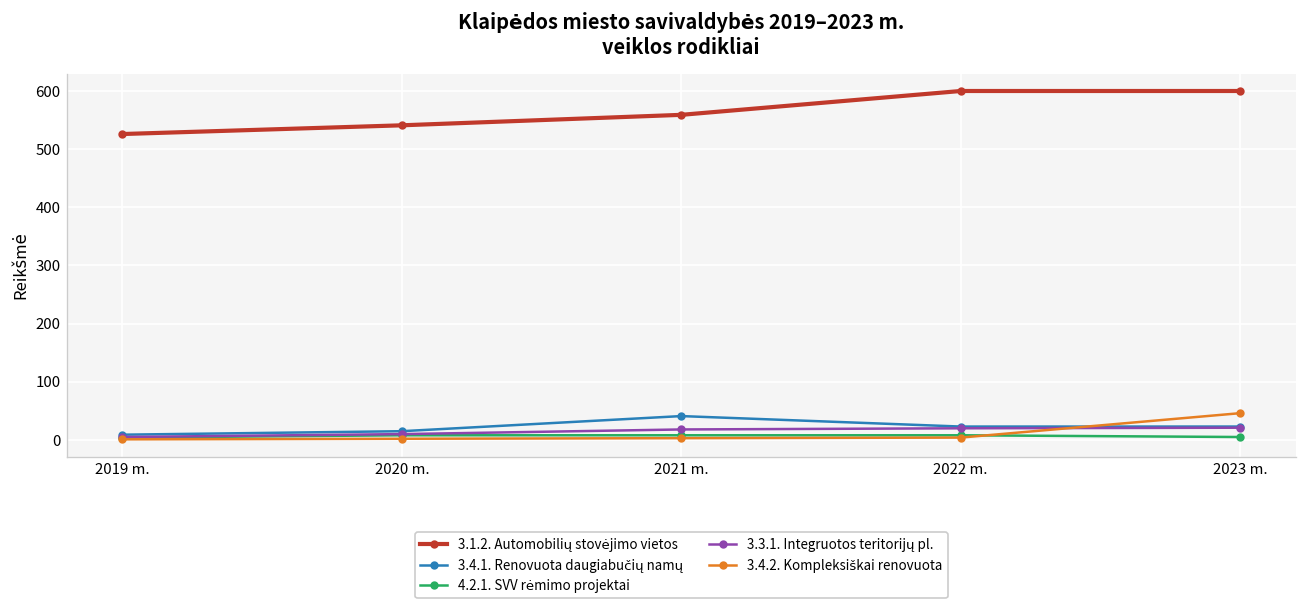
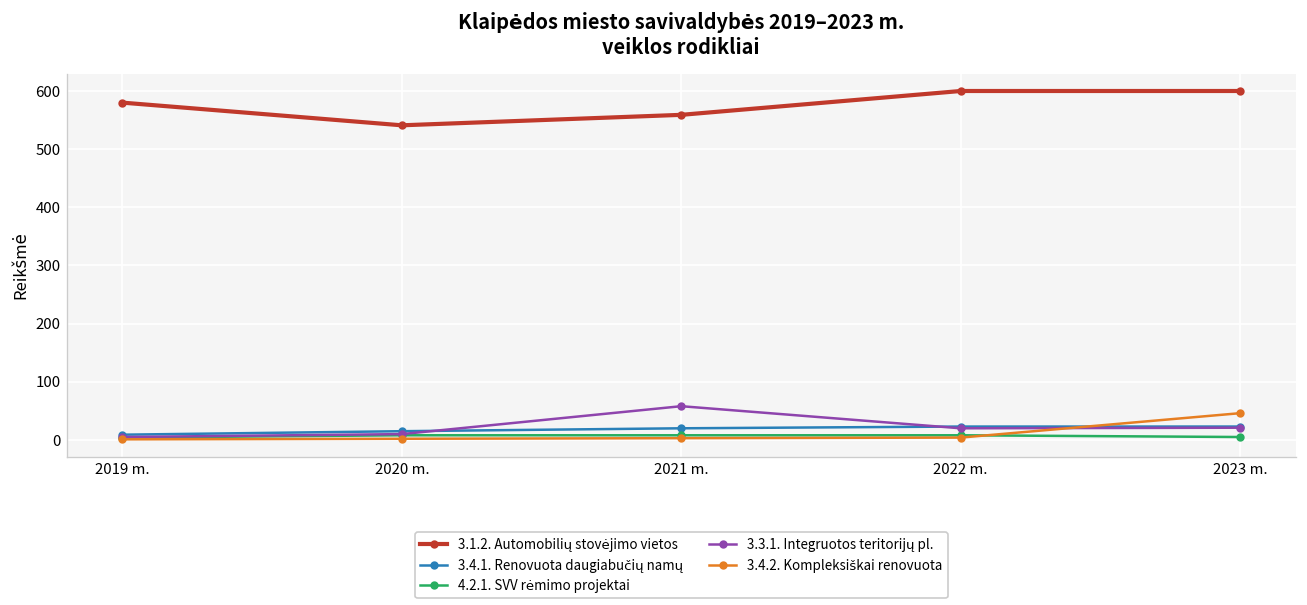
  {
    "3.1.2. Automobilių stovėjimo vietos": {
-     "2019 m.": 530,
+     "2019 m.": 580,
      "2020 m.": 540,
      "2021 m.": 560,
      "2022 m.": 600,
      "2023 m.": 600
    },
    "3.4.1. Renovuota daugiabučių namų": {
-     "2021 m.": 40
+     "2021 m.": 20
    },
    "4.2.1. SVV rėmimo projektai": {
      "2023 m.": 10
    },
    "3.3.1. Integruotos teritorijų pl.": {
-     "2021 m.": 20
+     "2021 m.": 60
    },
    "3.4.2. Kompleksiškai renovuota": {
      "2020 m.": 0,
      "2023 m.": 50
    }
  }
